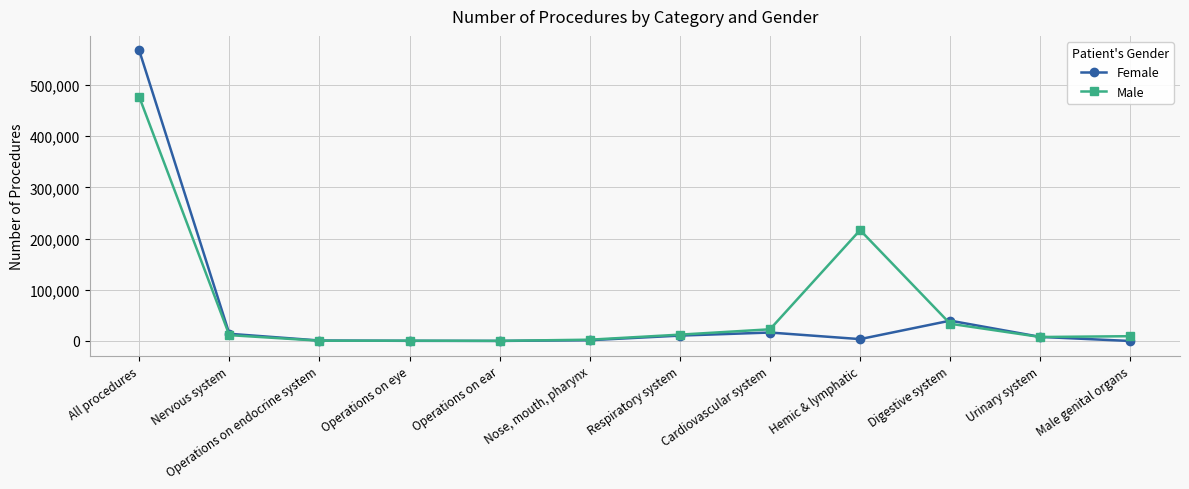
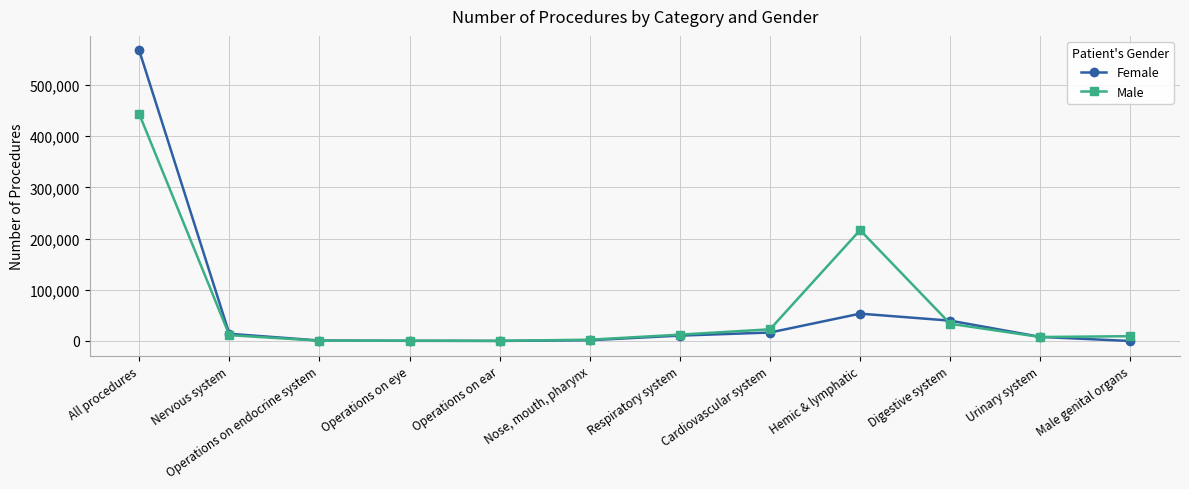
  {
    "Female": {
      "All procedures": "570,000",
      "Cardiovascular system": "20,000",
-     "Hemic & lymphatic": "0",
+     "Hemic & lymphatic": "50,000",
      "Digestive system": "40,000",
      "Male genital organs": "0"
    },
    "Male": {
-     "All procedures": "480,000",
+     "All procedures": "440,000",
      "Cardiovascular system": "20,000",
      "Hemic & lymphatic": "220,000",
      "Digestive system": "30,000",
      "Male genital organs": "10,000"
    }
  }
